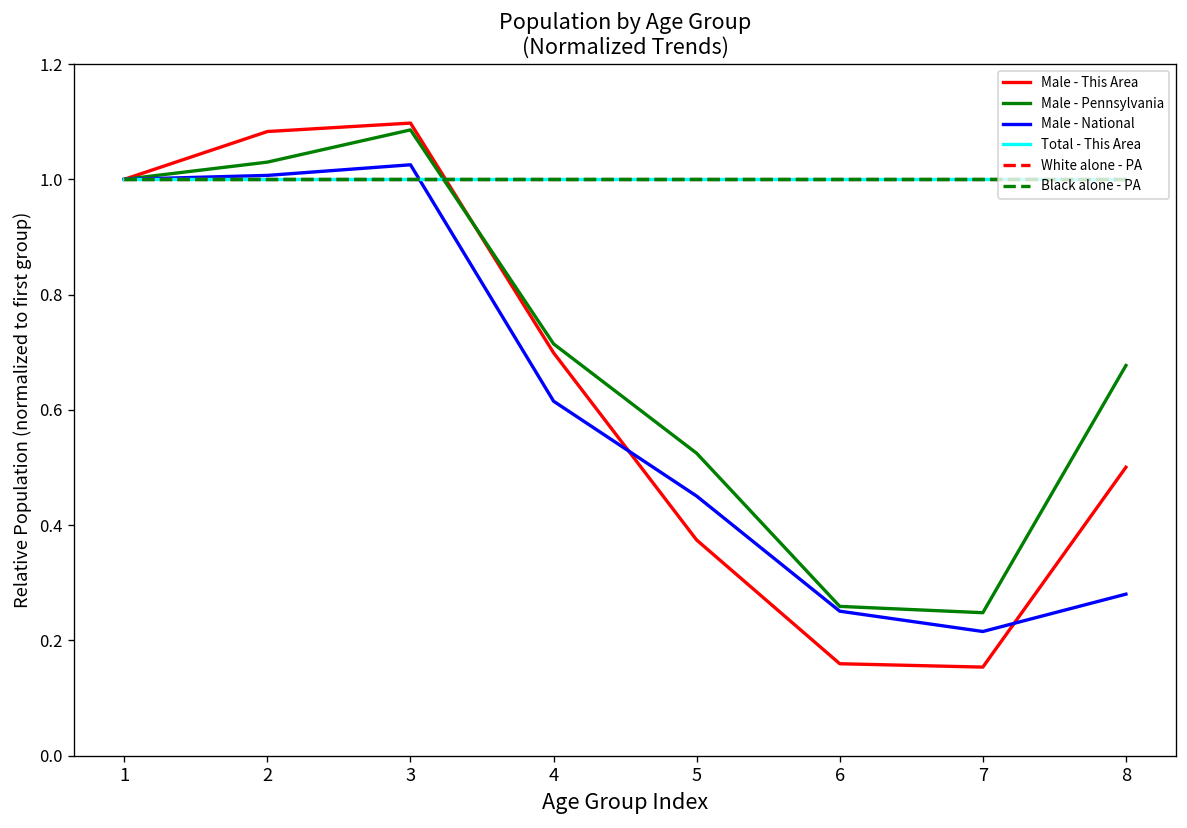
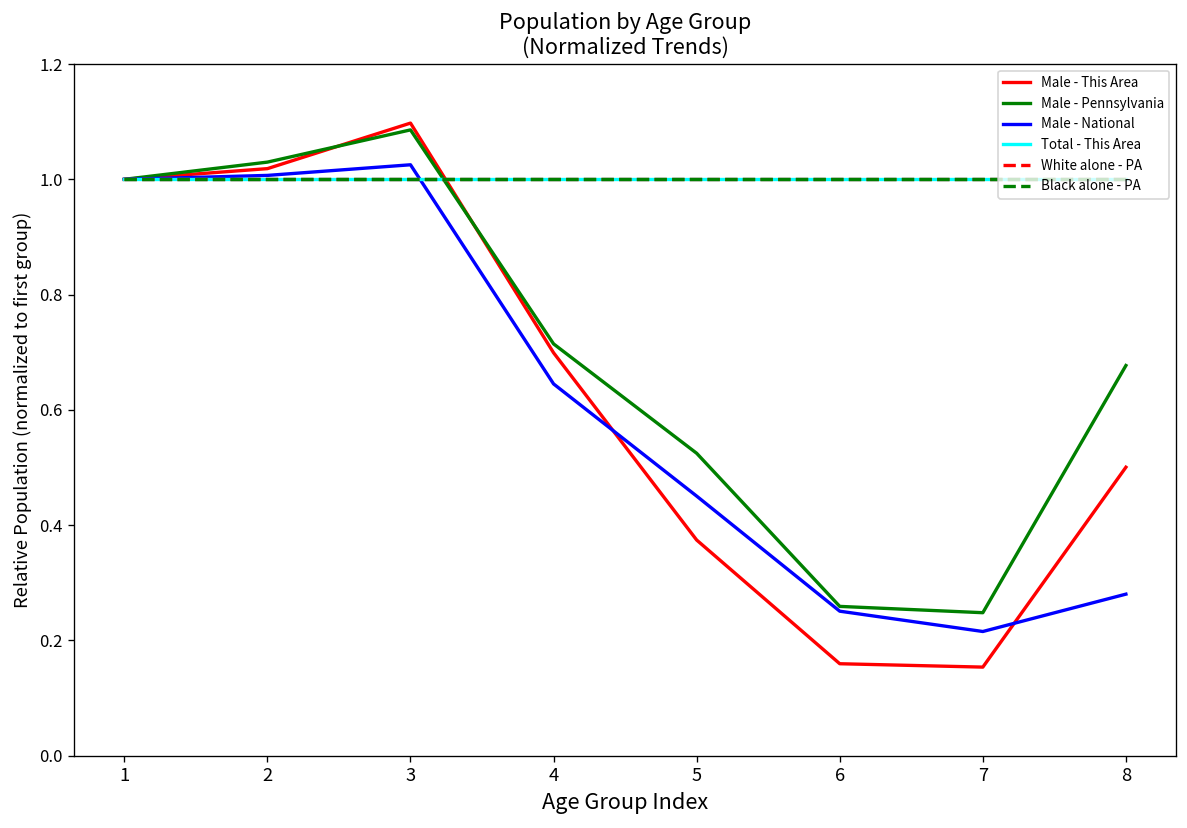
  {
    "Male - This Area": {
-     "2": 1.08,
+     "2": 1.02,
      "3": 1.10,
      "4": 0.70,
      "5": 0.37,
      "6": 0.16,
      "7": 0.15,
      "8": 0.50
    },
    "Male - National": {
      "2": 1.01,
      "3": 1.03,
-     "4": 0.62,
+     "4": 0.65,
      "5": 0.45,
      "6": 0.25,
      "7": 0.22,
      "8": 0.28
    }
  }
